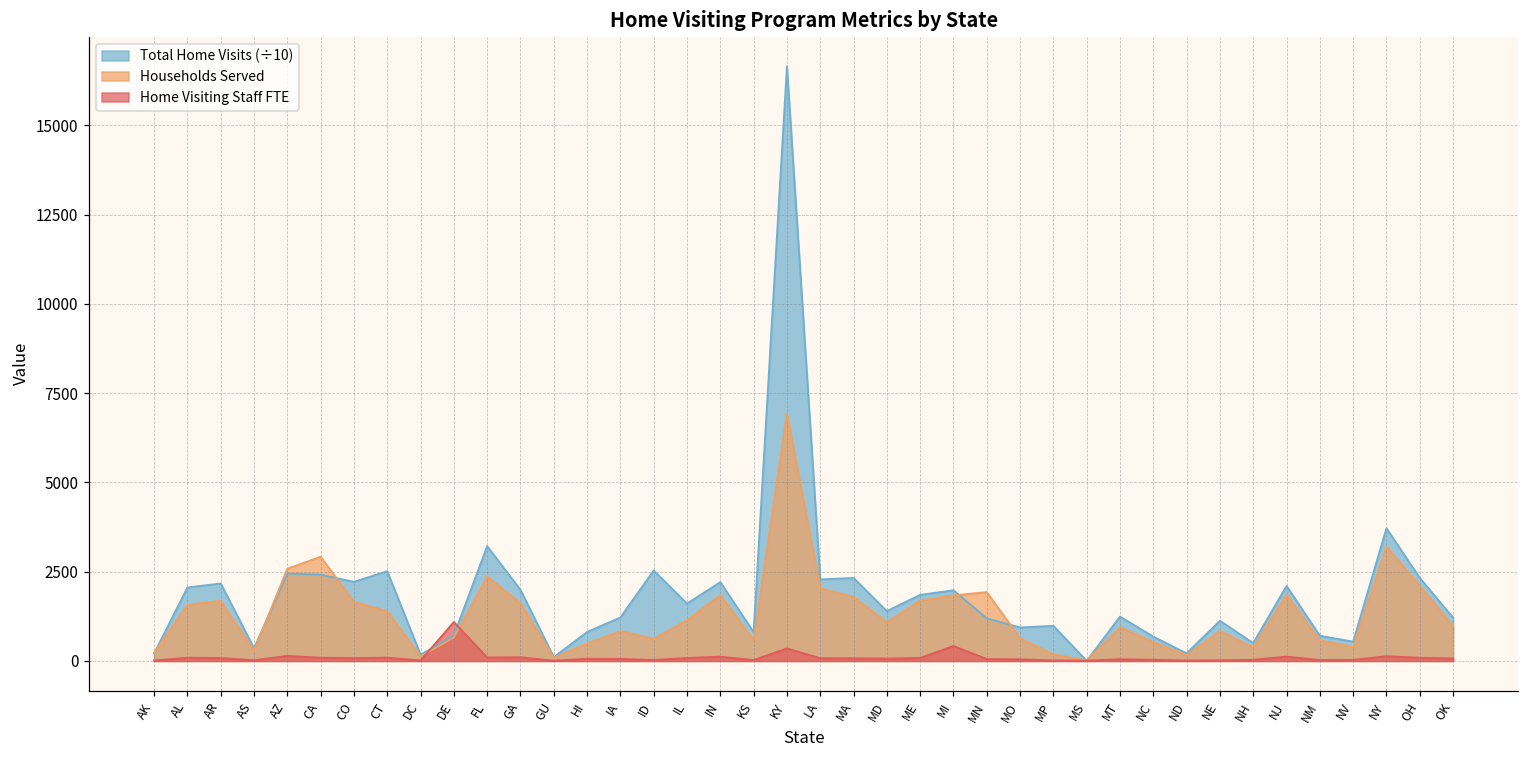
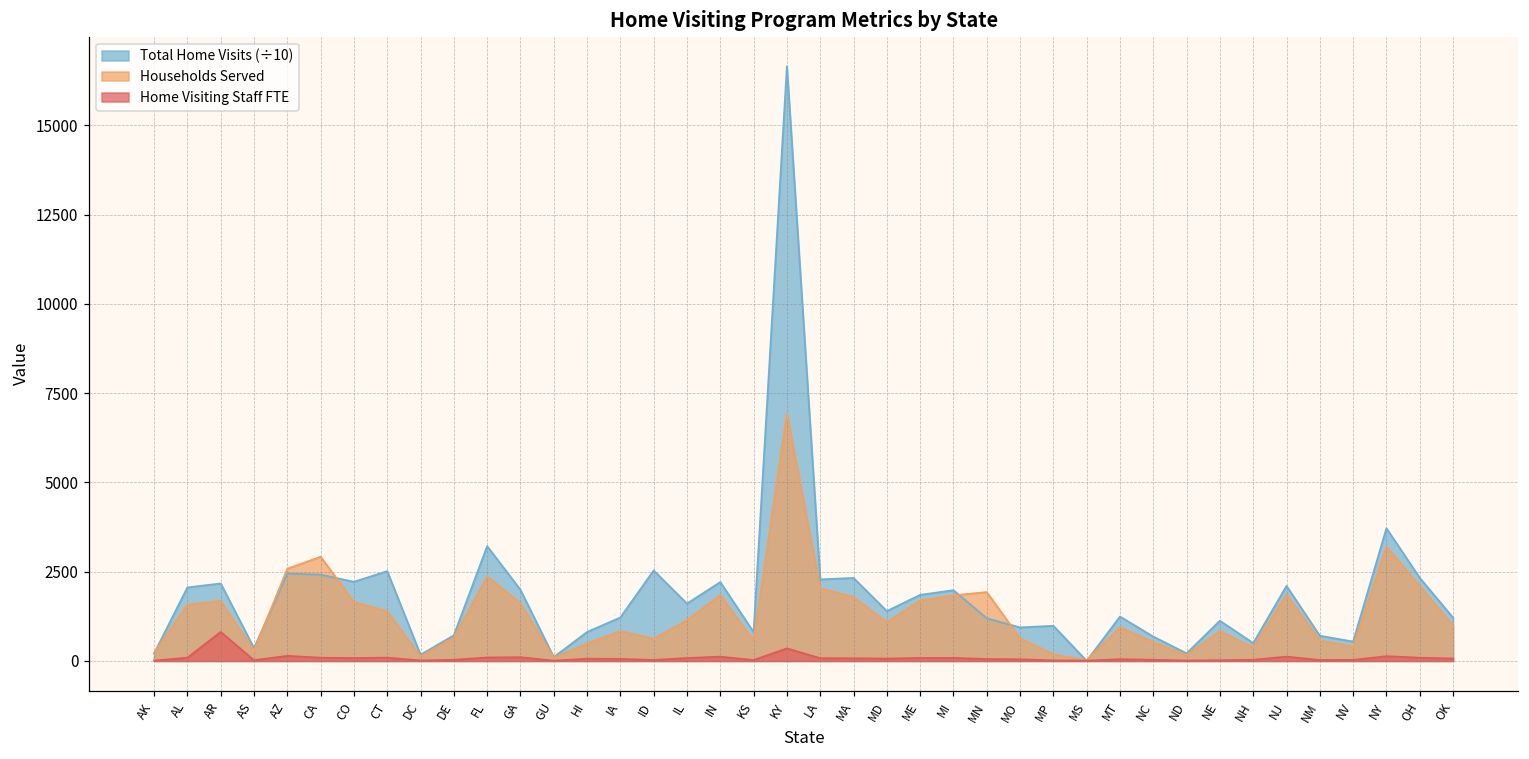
  {
    "Total Home Visits (÷10)": {
      "AL": 2100,
      "AR": 2200,
      "AZ": 2400,
      "CA": 2400,
      "CO": 2200,
      "CT": 2500,
      "FL": 3200,
      "GA": 2000,
      "HI": 800,
      "IA": 1200,
      "ID": 2500,
      "IL": 1600,
      "IN": 2200,
      "KS": 800,
      "KY": 16600,
      "LA": 2300,
      "MA": 2300,
      "MD": 1400,
      "ME": 1900,
      "MI": 2000,
      "MN": 1200,
      "MO": 900,
      "MP": 1000,
      "MT": 1200,
      "NC": 700,
      "NE": 1100,
      "NH": 500,
      "NJ": 2100,
      "NM": 700,
      "NV": 500,
      "NY": 3700,
      "OH": 2300,
      "OK": 1200
    },
    "Households Served": {
      "AL": 1600,
      "AR": 1700,
      "AZ": 2600,
      "CA": 2900,
      "CO": 1700,
      "CT": 1400,
      "FL": 2400,
      "GA": 1600,
      "HI": 500,
      "IA": 800,
      "ID": 600,
      "IL": 1100,
      "IN": 1800,
      "KS": 600,
      "KY": 6900,
      "LA": 2000,
      "MA": 1800,
      "MD": 1100,
      "ME": 1700,
      "MI": 1800,
      "MN": 1900,
      "MO": 600,
      "MP": 200,
      "MT": 900,
      "NC": 500,
      "NE": 800,
      "NH": 400,
      "NJ": 1900,
      "NM": 600,
      "NV": 400,
      "NY": 3200,
      "OH": 2100,
      "OK": 1000
    },
    "Home Visiting Staff FTE": {
      "AK": 0,
      "AL": 100,
-     "AR": 100,
+     "AR": 800,
      "AS": 0,
      "AZ": 100,
      "CA": 100,
      "CO": 100,
      "CT": 100,
      "DC": 0,
-     "DE": 1100,
+     "DE": 0,
      "FL": 100,
      "GA": 100,
      "GU": 0,
      "HI": 100,
      "IA": 100,
      "ID": 0,
      "IL": 100,
      "IN": 100,
      "KS": 0,
      "KY": 400,
      "LA": 100,
      "MA": 100,
      "MD": 100,
      "ME": 100,
-     "MI": 400,
+     "MI": 100,
      "MN": 100,
      "MO": 0,
      "MP": 0,
      "MT": 0,
      "NC": 0,
      "ND": 0,
      "NE": 0,
      "NH": 0,
      "NJ": 100,
      "NM": 0,
      "NV": 0,
      "NY": 100,
      "OH": 100,
      "OK": 100
    }
  }
